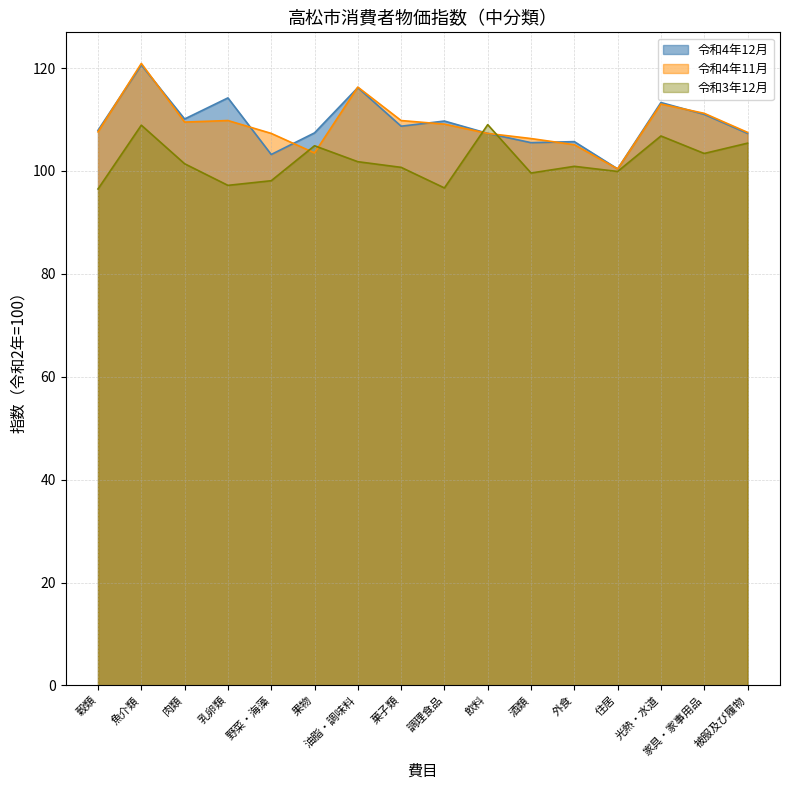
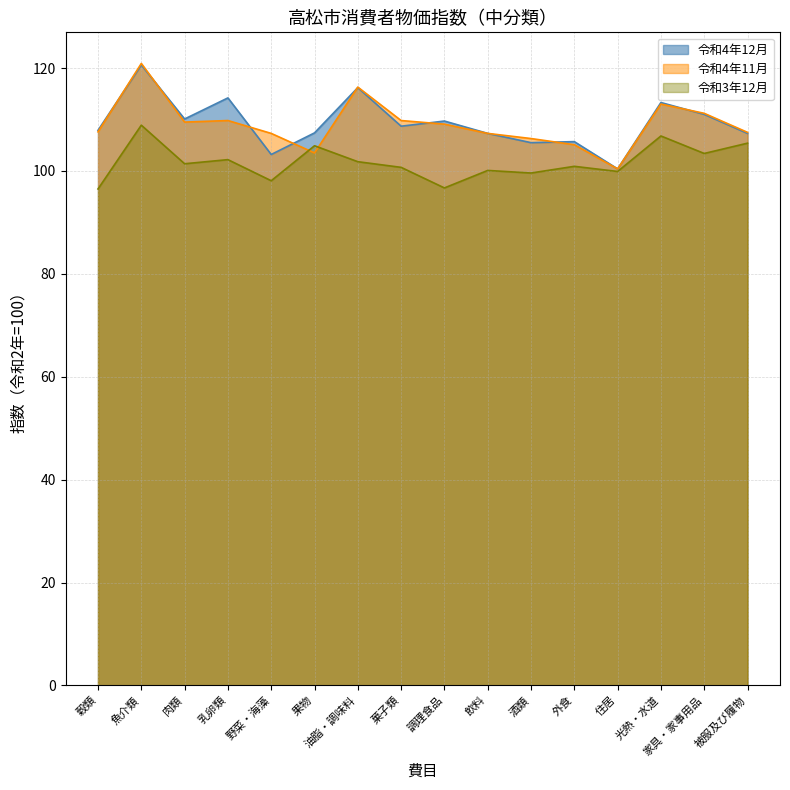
  {
    "令和4年12月": {
      "肉類": 110,
      "乳卵類": 114,
      "野菜・海藻": 103,
      "果物": 107,
      "菓子類": 109,
      "調理食品": 110,
      "酒類": 106,
      "外食": 106
    },
    "令和4年11月": {
      "肉類": 110,
      "乳卵類": 110,
      "野菜・海藻": 107,
      "果物": 104,
      "菓子類": 110,
      "調理食品": 109,
      "酒類": 106,
      "外食": 105
    },
    "令和3年12月": {
      "穀類": 97,
      "魚介類": 109,
      "肉類": 101,
-     "乳卵類": 97,
+     "乳卵類": 102,
      "野菜・海藻": 98,
      "果物": 105,
      "油脂・調味料": 102,
      "菓子類": 101,
      "調理食品": 97,
-     "飲料": 109,
+     "飲料": 100,
      "酒類": 100,
      "外食": 101,
      "住居": 100,
      "光熱・水道": 107,
      "家具・家事用品": 103,
      "被服及び履物": 105
    }
  }
